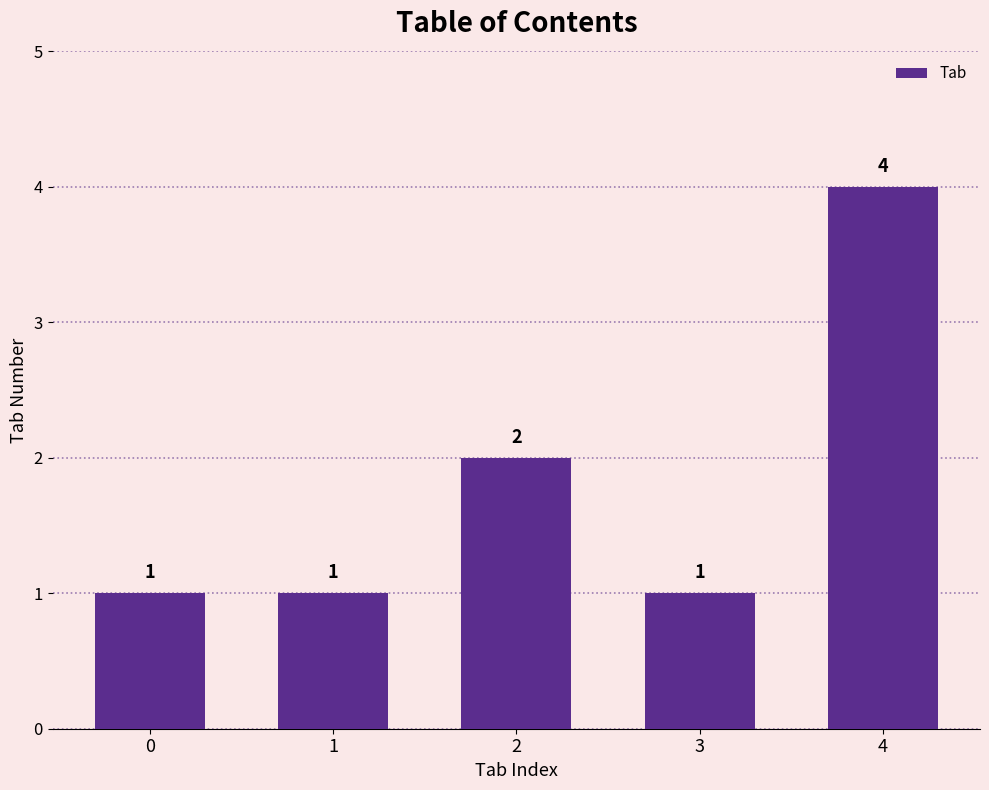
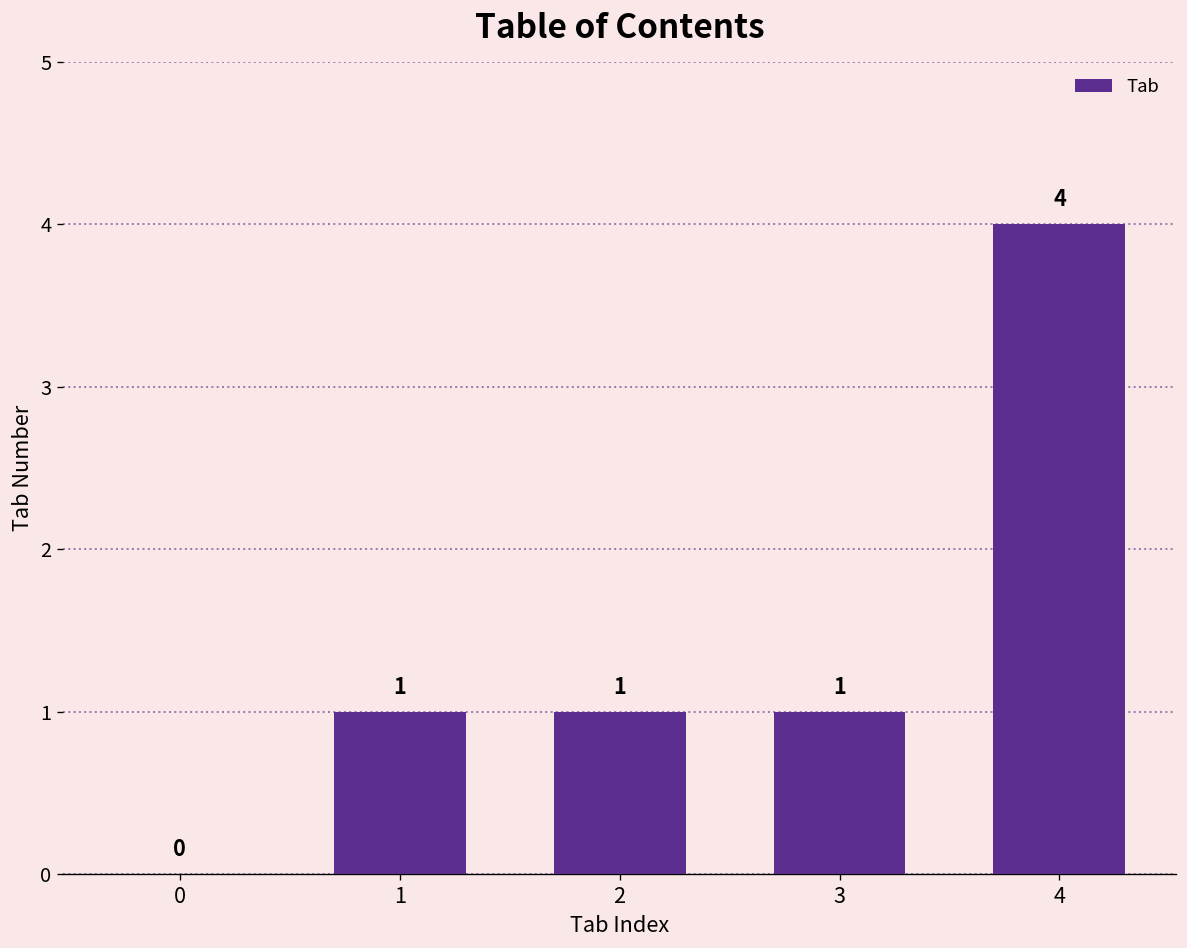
  {
-   "0": 1,
+   "0": 0,
    "1": 1,
-   "2": 2,
+   "2": 1,
    "3": 1,
    "4": 4
  }
